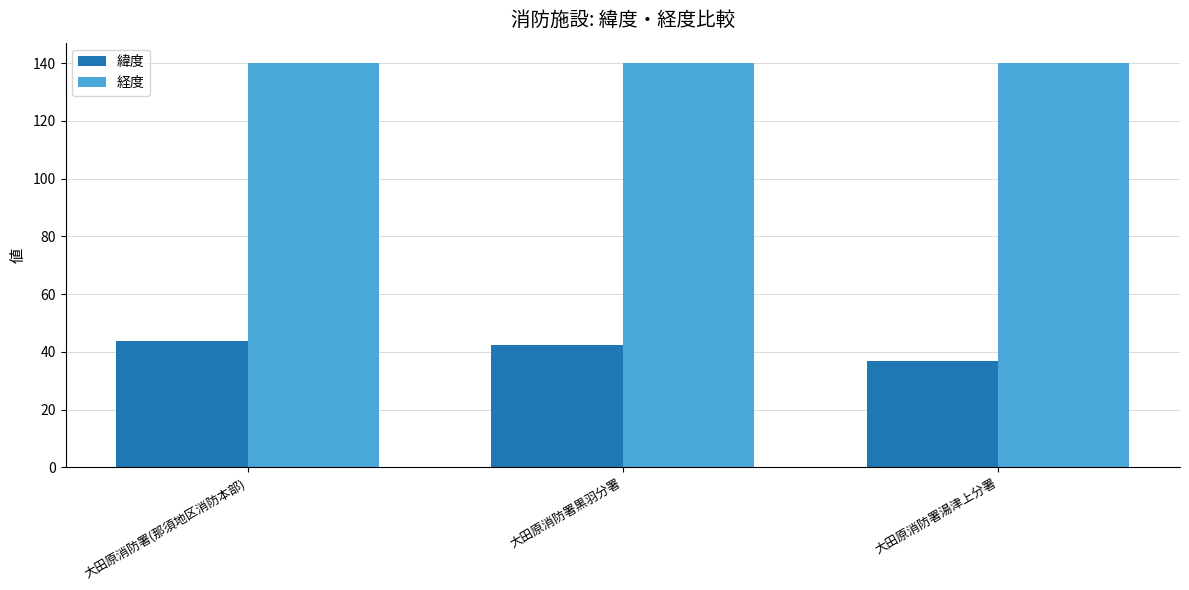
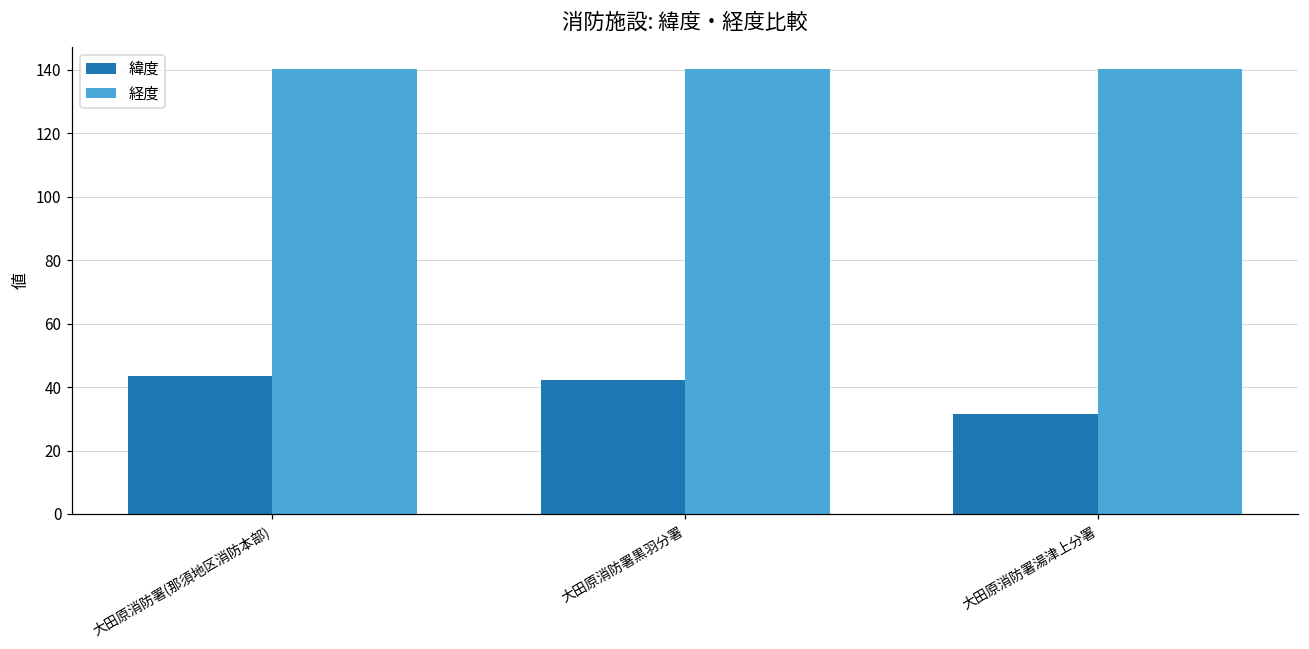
  {
    "緯度": {
      "大田原消防署(那須地区消防本部)": 44,
      "大田原消防署黒羽分署": 42,
-     "大田原消防署湯津上分署": 37
+     "大田原消防署湯津上分署": 32
    },
    "経度": {
      "大田原消防署(那須地区消防本部)": 140,
      "大田原消防署黒羽分署": 140,
      "大田原消防署湯津上分署": 140
    }
  }
